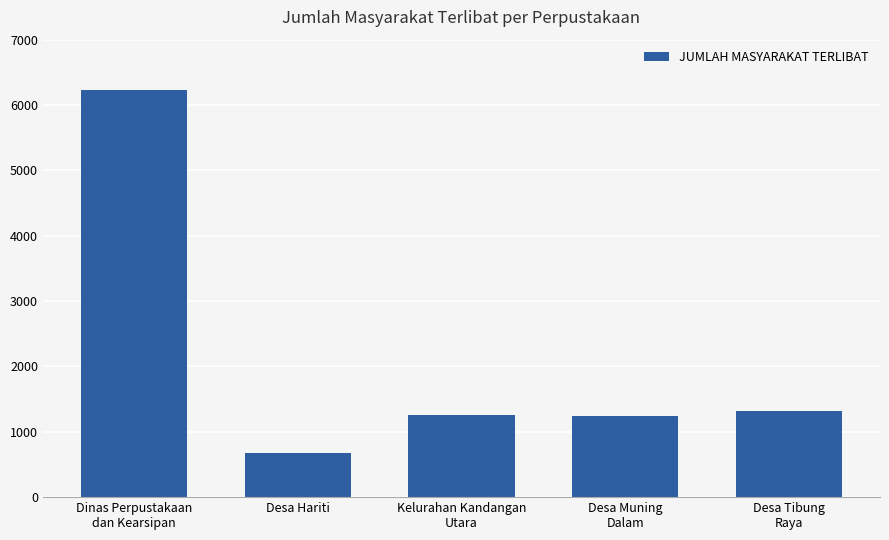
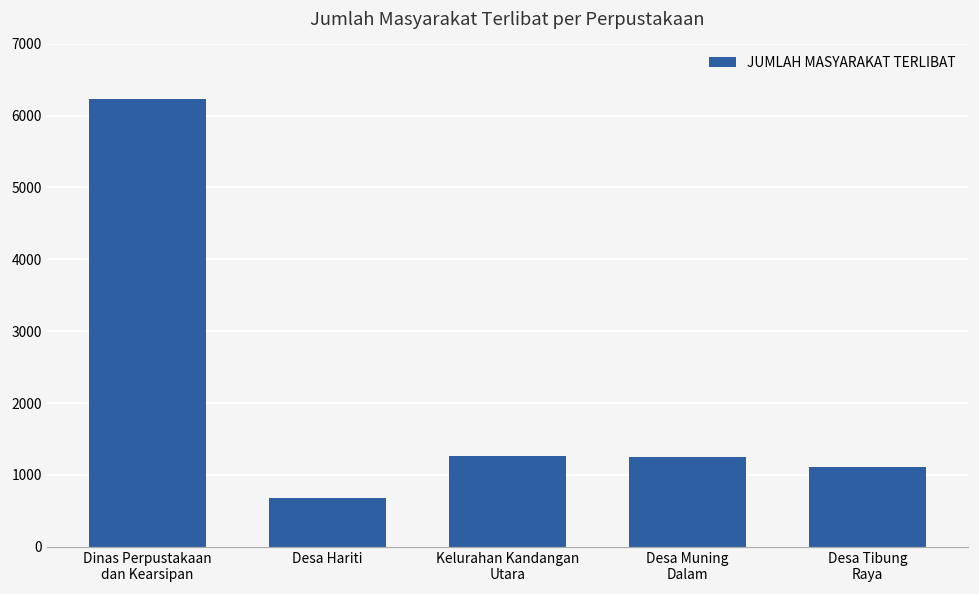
  {
    "Dinas Perpustakaan dan Kearsipan": 6200,
    "Desa Hariti": 700,
    "Kelurahan Kandangan Utara": 1300,
    "Desa Muning Dalam": 1200,
-   "Desa Tibung Raya": 1300
+   "Desa Tibung Raya": 1100
  }
